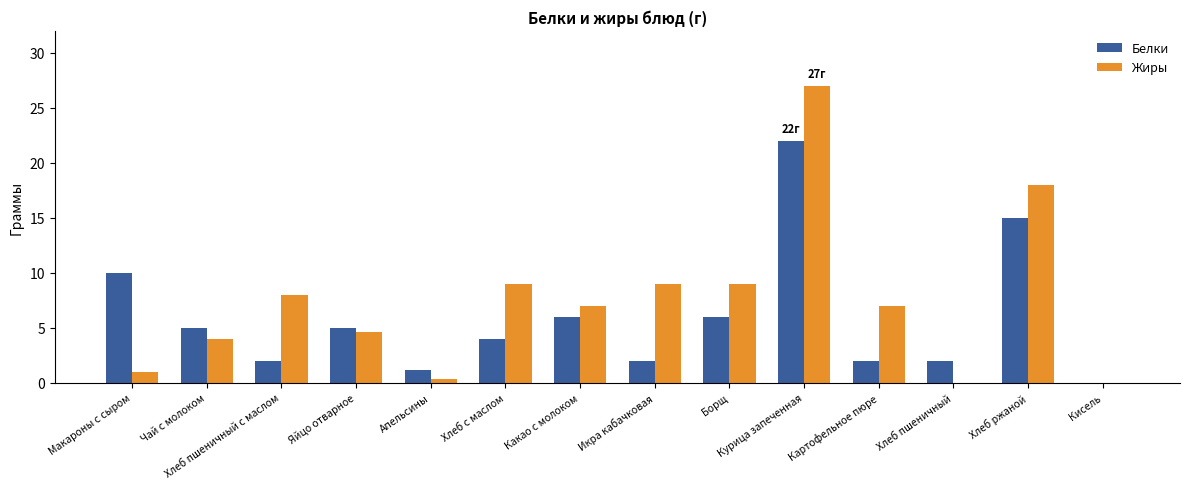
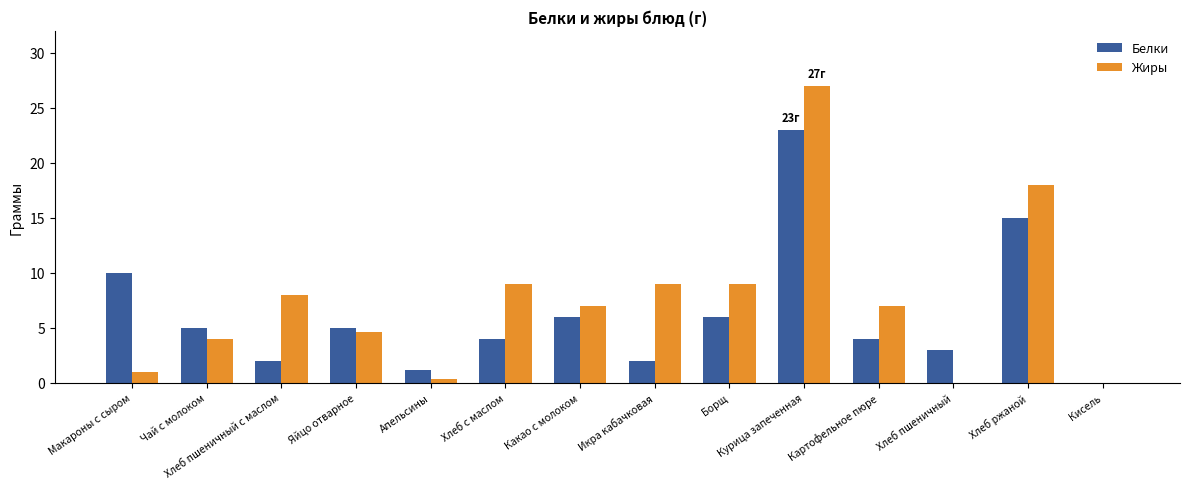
  {
    "Белки": {
-     "Курица запеченная": "22г",
-     "Картофельное пюре": "2",
-     "Хлеб пшеничный": "2"
+     "Курица запеченная": "23г",
+     "Картофельное пюре": "4",
+     "Хлеб пшеничный": "3"
    },
    "Жиры": {
      "Курица запеченная": "27г"
    }
  }
